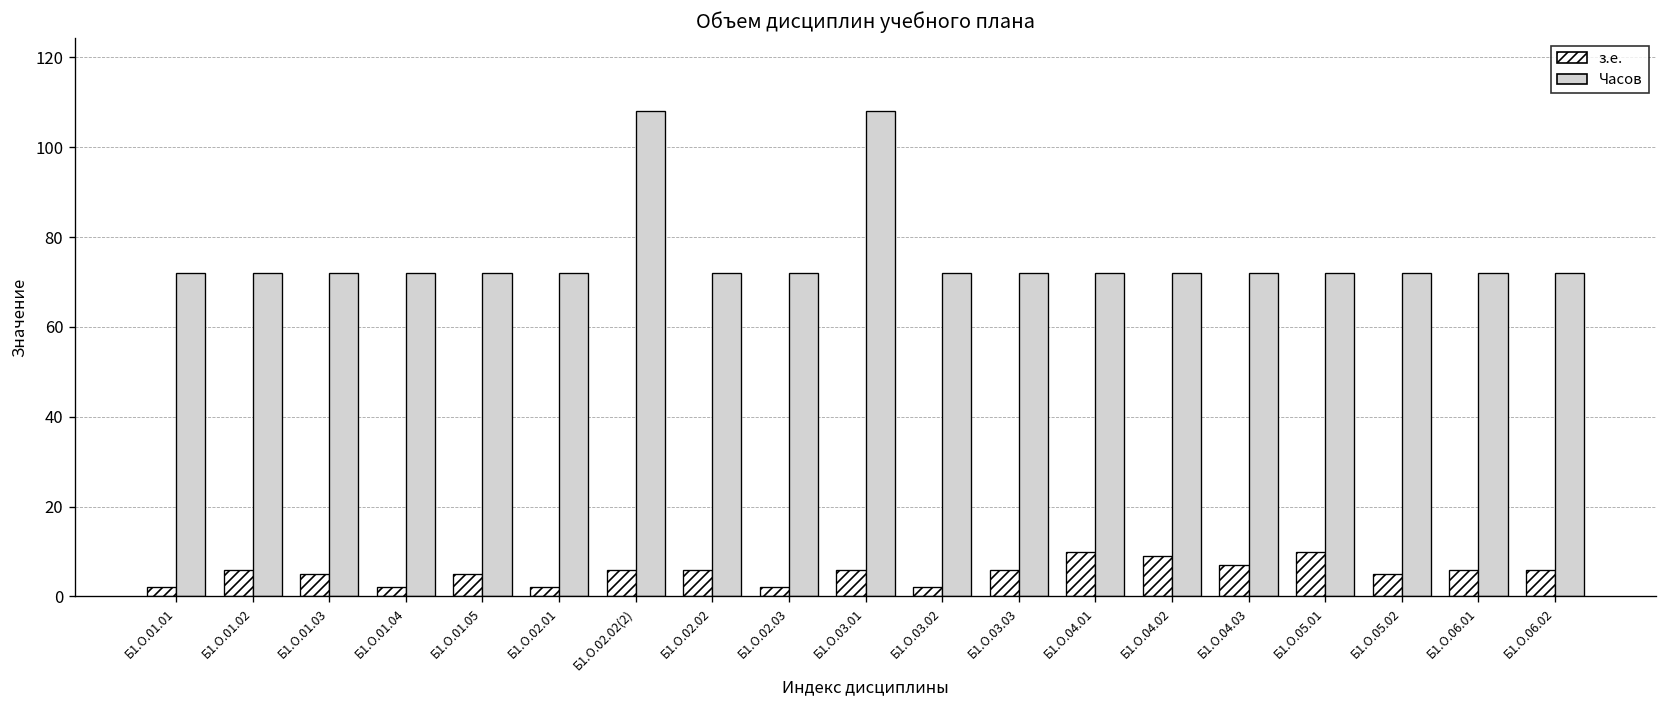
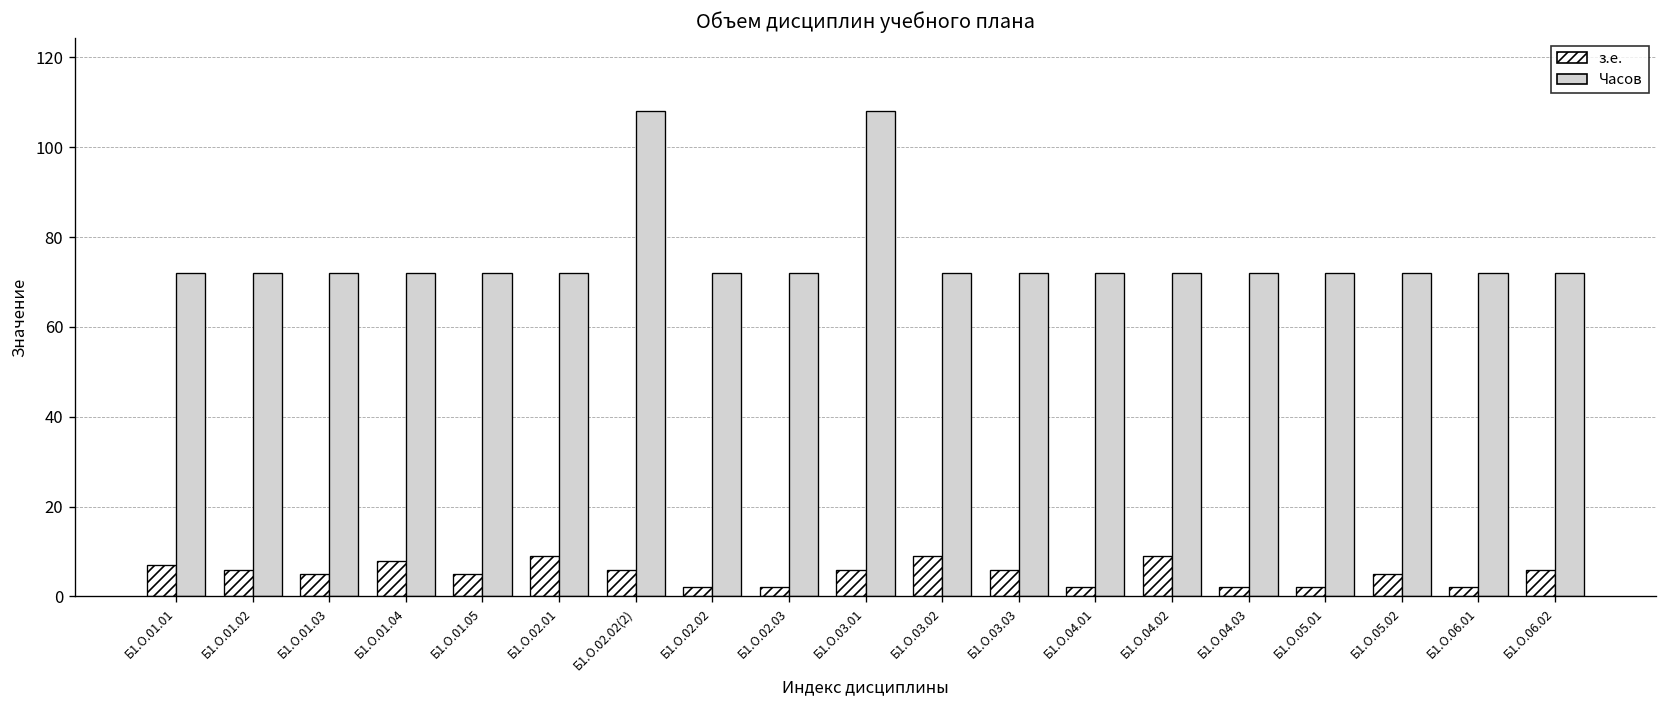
  {
    "з.е.": {
-     "Б1.О.01.01": 2,
+     "Б1.О.01.01": 7,
      "Б1.О.01.02": 6,
      "Б1.О.01.03": 5,
-     "Б1.О.01.04": 2,
+     "Б1.О.01.04": 8,
      "Б1.О.01.05": 5,
-     "Б1.О.02.01": 2,
+     "Б1.О.02.01": 9,
      "Б1.О.02.02(2)": 6,
-     "Б1.О.02.02": 6,
+     "Б1.О.02.02": 2,
      "Б1.О.02.03": 2,
      "Б1.О.03.01": 6,
-     "Б1.О.03.02": 2,
+     "Б1.О.03.02": 9,
      "Б1.О.03.03": 6,
-     "Б1.О.04.01": 10,
+     "Б1.О.04.01": 2,
      "Б1.О.04.02": 9,
-     "Б1.О.04.03": 7,
-     "Б1.О.05.01": 10,
+     "Б1.О.04.03": 2,
+     "Б1.О.05.01": 2,
      "Б1.О.05.02": 5,
-     "Б1.О.06.01": 6,
+     "Б1.О.06.01": 2,
      "Б1.О.06.02": 6
    },
    "Часов": {
      "Б1.О.01.01": 72,
      "Б1.О.01.02": 72,
      "Б1.О.01.03": 72,
      "Б1.О.01.04": 72,
      "Б1.О.01.05": 72,
      "Б1.О.02.01": 72,
      "Б1.О.02.02(2)": 108,
      "Б1.О.02.02": 72,
      "Б1.О.02.03": 72,
      "Б1.О.03.01": 108,
      "Б1.О.03.02": 72,
      "Б1.О.03.03": 72,
      "Б1.О.04.01": 72,
      "Б1.О.04.02": 72,
      "Б1.О.04.03": 72,
      "Б1.О.05.01": 72,
      "Б1.О.05.02": 72,
      "Б1.О.06.01": 72,
      "Б1.О.06.02": 72
    }
  }
